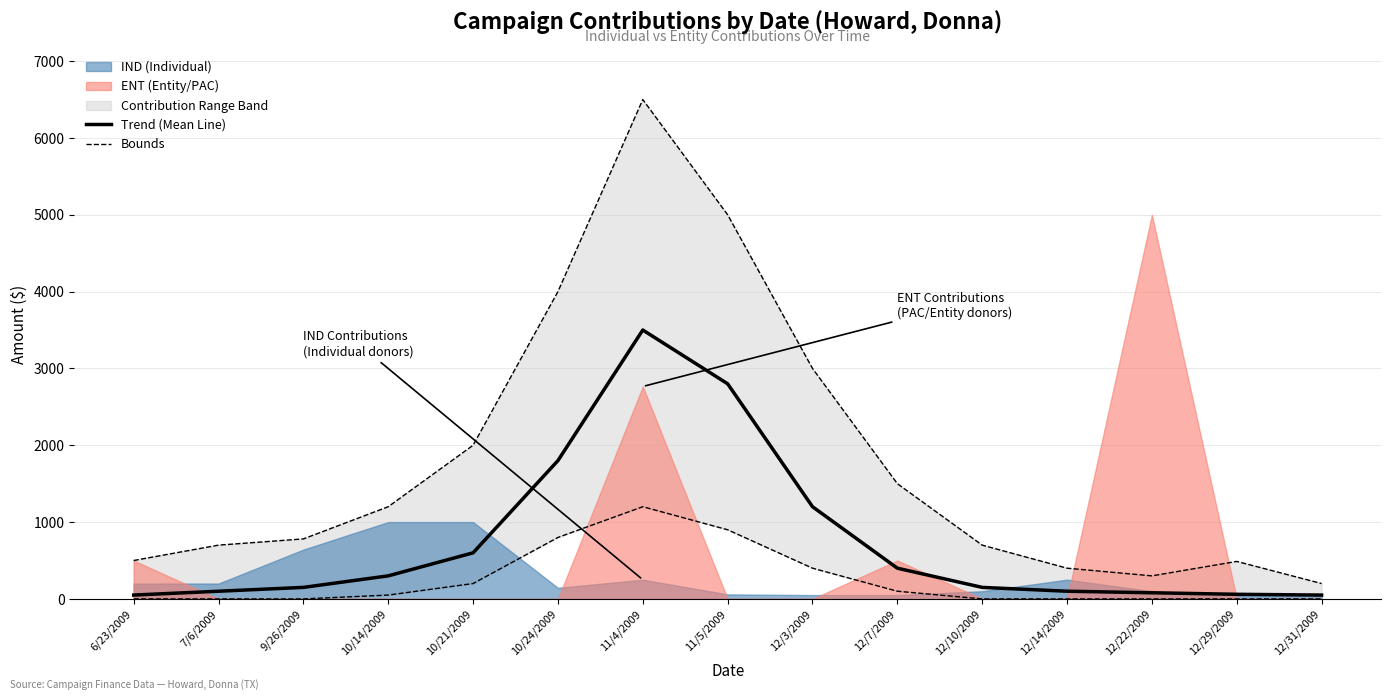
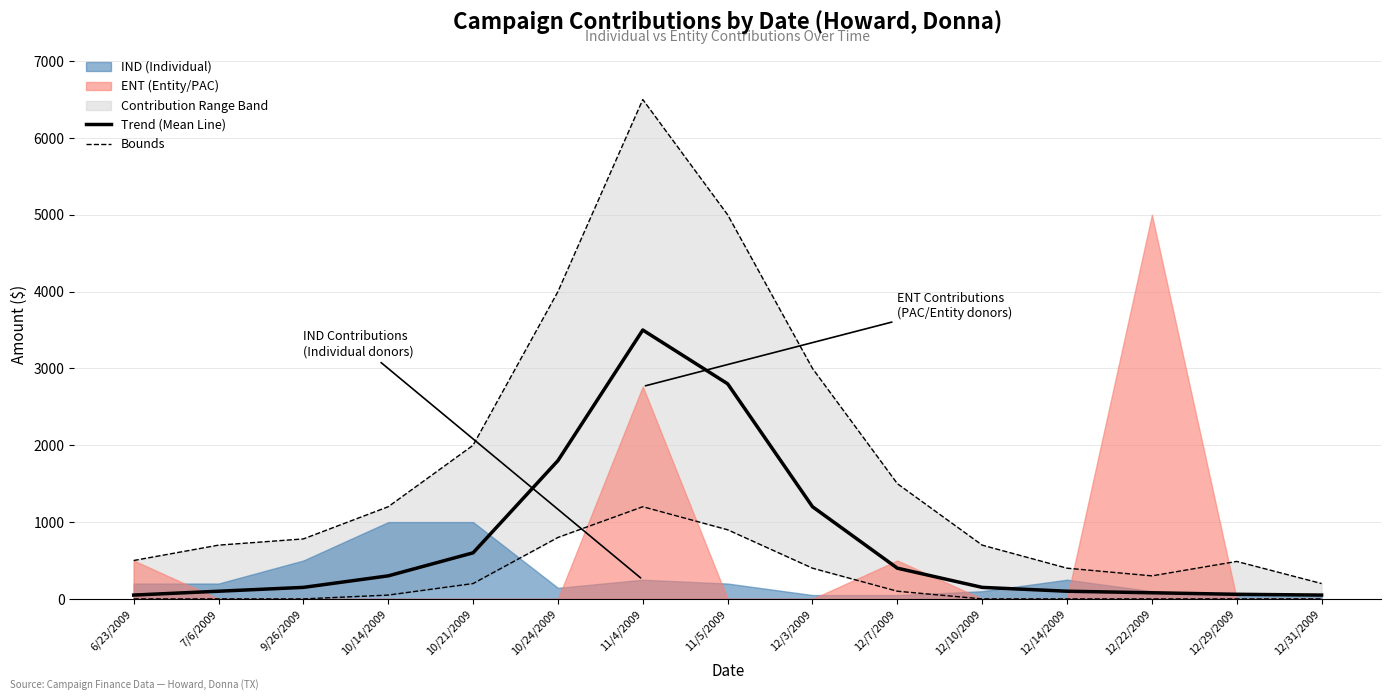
  {
    "IND (Individual)": {
      "6/23/2009": 200,
      "7/6/2009": 200,
-     "9/26/2009": 600,
+     "9/26/2009": 500,
      "10/14/2009": 1000,
      "10/21/2009": 1000,
      "10/24/2009": 100,
      "11/4/2009": 300,
-     "11/5/2009": 100,
+     "11/5/2009": 200,
      "12/3/2009": 100,
      "12/7/2009": 100,
      "12/10/2009": 100,
      "12/14/2009": 300
    },
    "Contribution Range Band": {
      "7/6/2009": 700,
      "9/26/2009": 800,
      "10/14/2009": 1200,
      "10/21/2009": 2000,
      "10/24/2009": 4000,
      "11/4/2009": 6500,
      "11/5/2009": 5000,
      "12/3/2009": 3000,
      "12/7/2009": 1500,
      "12/10/2009": 700,
      "12/14/2009": 400,
      "12/22/2009": 300,
      "12/29/2009": 500,
      "12/31/2009": 200
    },
    "ENT (Entity/PAC)": {
      "10/14/2009": 0,
      "10/21/2009": 0,
      "10/24/2009": 0,
      "11/4/2009": 2800,
      "11/5/2009": 0,
      "12/3/2009": 0,
      "12/7/2009": 500,
      "12/22/2009": 5000
    }
  }
